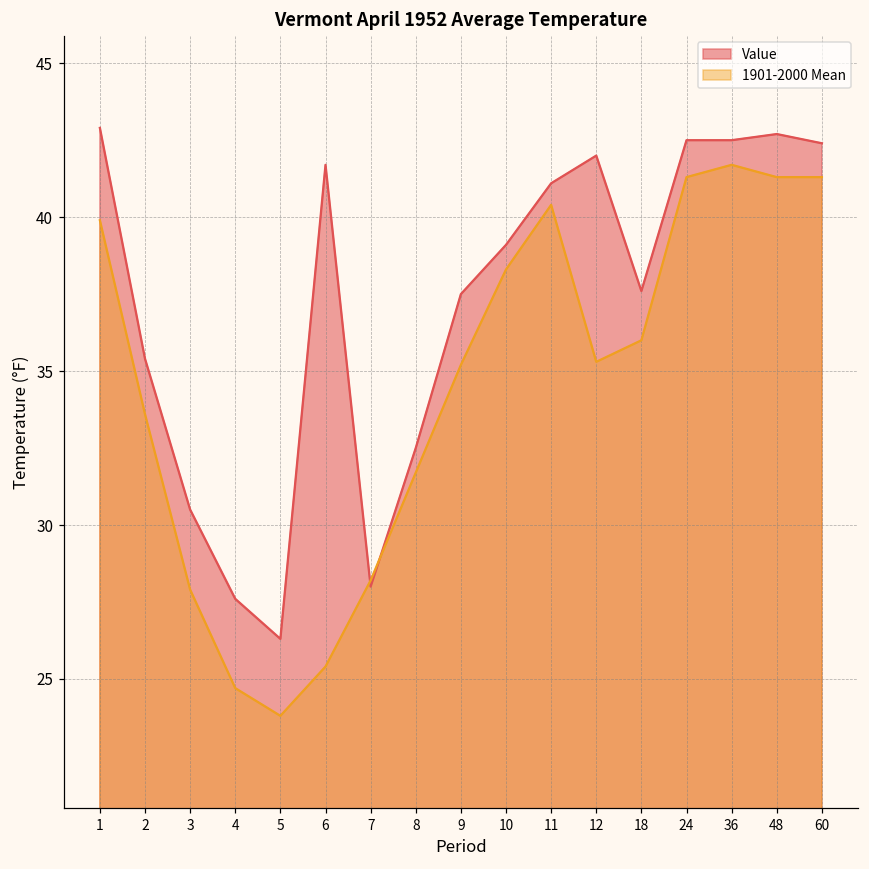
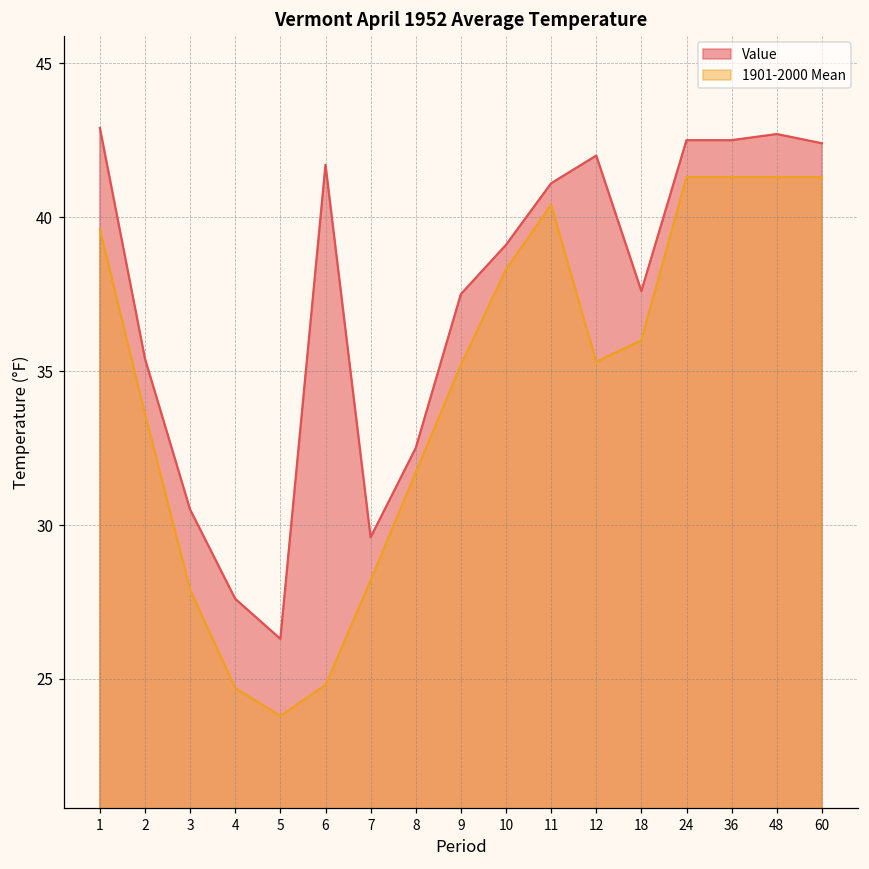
  {
    "Value": {
      "1": 42.9,
      "2": 35.4,
      "3": 30.5,
      "4": 27.6,
      "5": 26.3,
      "6": 41.7,
-     "7": 28.0,
+     "7": 29.6,
      "8": 32.5,
      "9": 37.5,
      "10": 39.1,
      "11": 41.1,
      "12": 42.0,
      "18": 37.6,
      "24": 42.5,
      "36": 42.5,
      "48": 42.7,
      "60": 42.4
    },
    "1901-2000 Mean": {
-     "1": 39.9,
+     "1": 39.6,
      "2": 33.6,
      "3": 27.9,
      "4": 24.7,
      "5": 23.8,
-     "6": 25.4,
+     "6": 24.8,
      "7": 28.2,
      "8": 31.7,
      "9": 35.2,
      "10": 38.3,
      "11": 40.4,
      "12": 35.3,
      "18": 36.0,
      "24": 41.3,
-     "36": 41.7,
+     "36": 41.3,
      "48": 41.3,
      "60": 41.3
    }
  }
